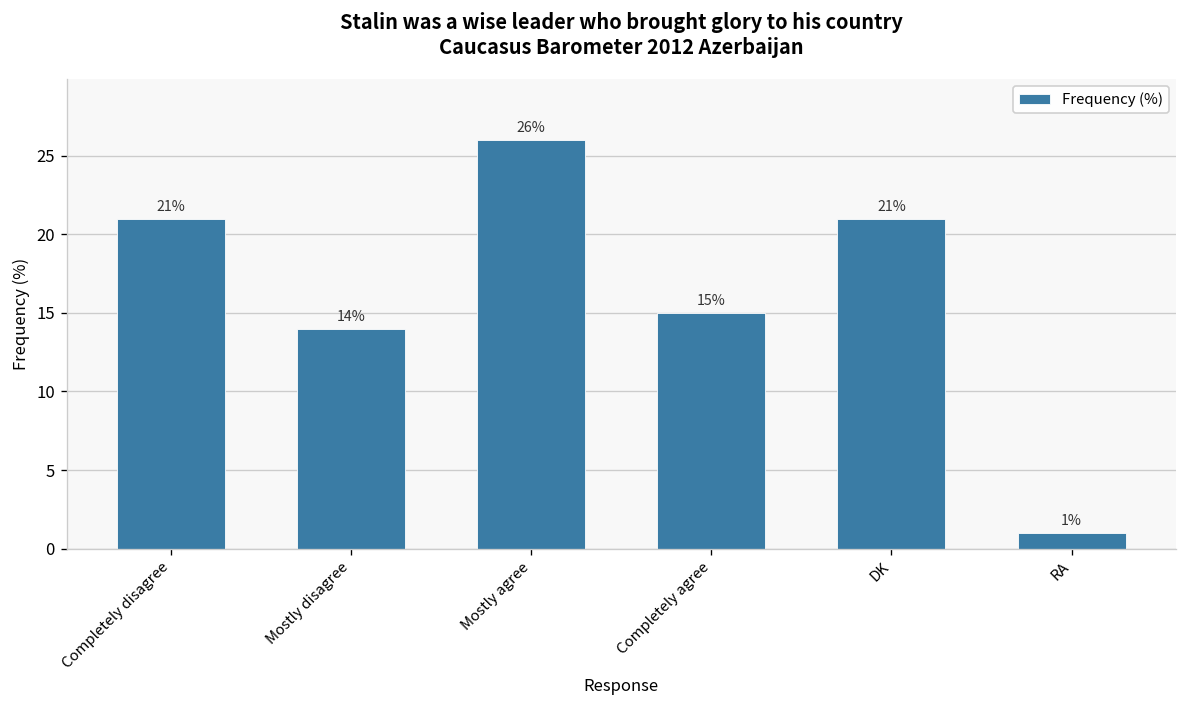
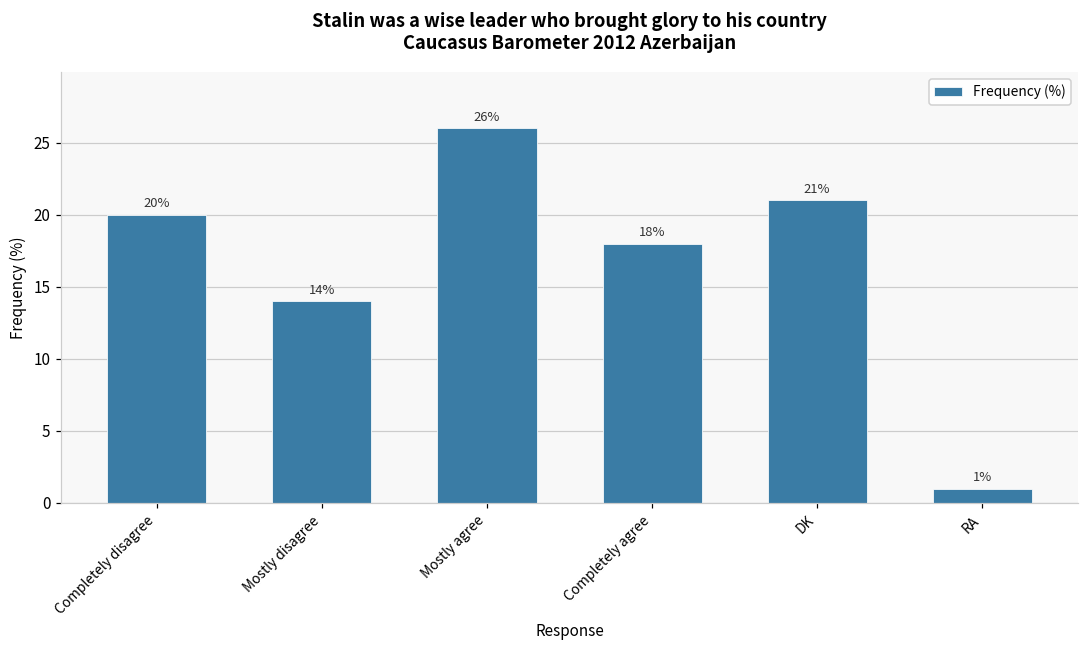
  {
-   "Completely disagree": "21%",
+   "Completely disagree": "20%",
    "Mostly disagree": "14%",
    "Mostly agree": "26%",
-   "Completely agree": "15%",
+   "Completely agree": "18%",
    "DK": "21%",
    "RA": "1%"
  }
